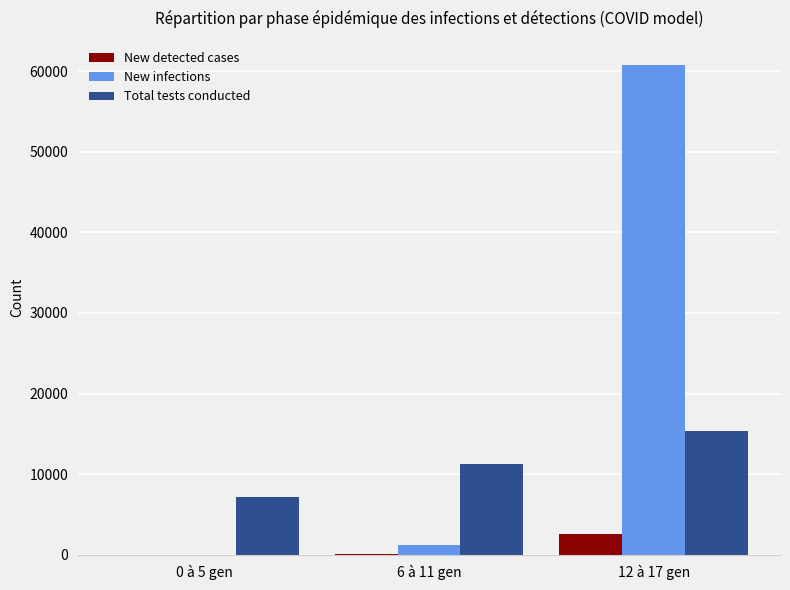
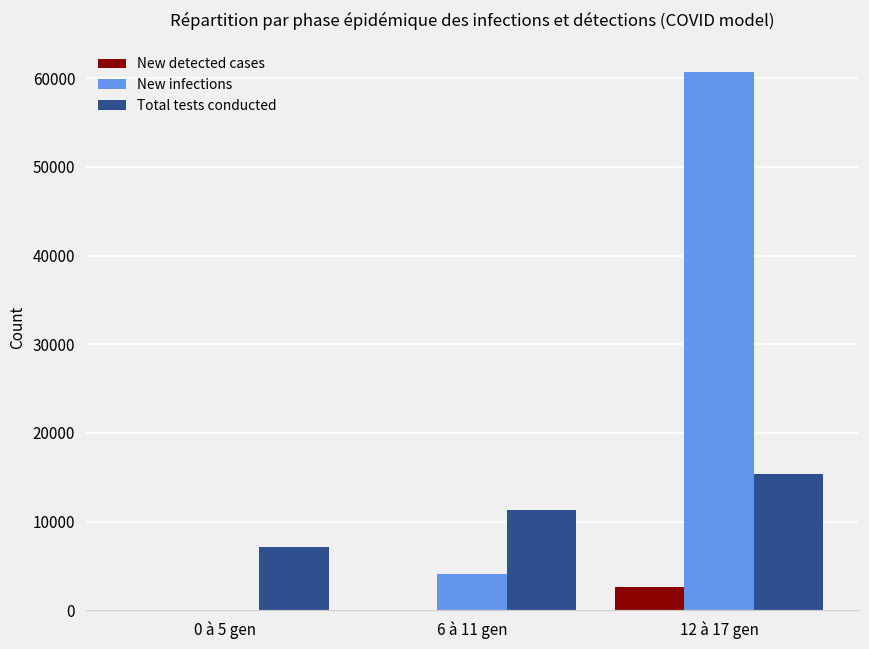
  {
    "New detected cases": {
      "0 à 5 gen": 0,
      "12 à 17 gen": 3000
    },
    "New infections": {
-     "6 à 11 gen": 1000,
+     "6 à 11 gen": 4000,
      "12 à 17 gen": 61000
    },
    "Total tests conducted": {
      "0 à 5 gen": 7000,
      "6 à 11 gen": 11000,
      "12 à 17 gen": 15000
    }
  }
